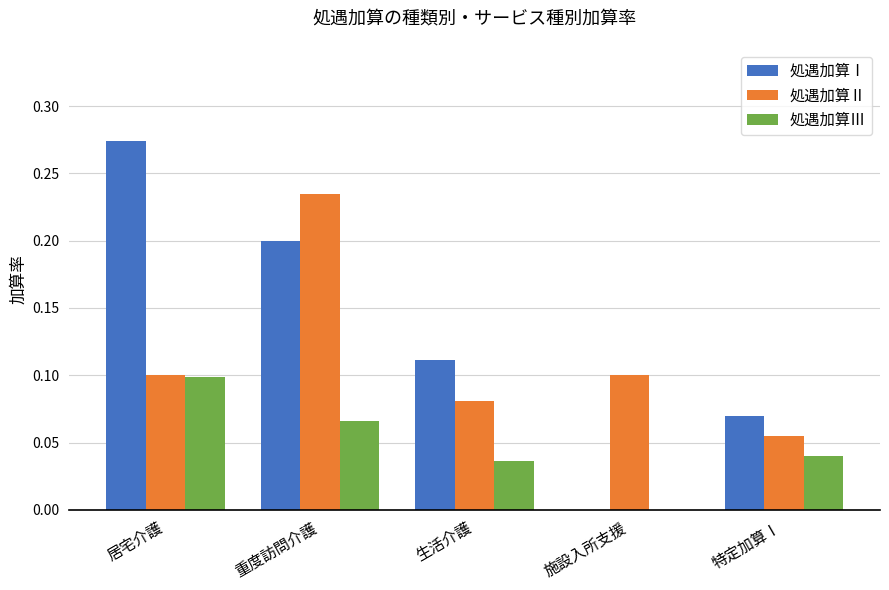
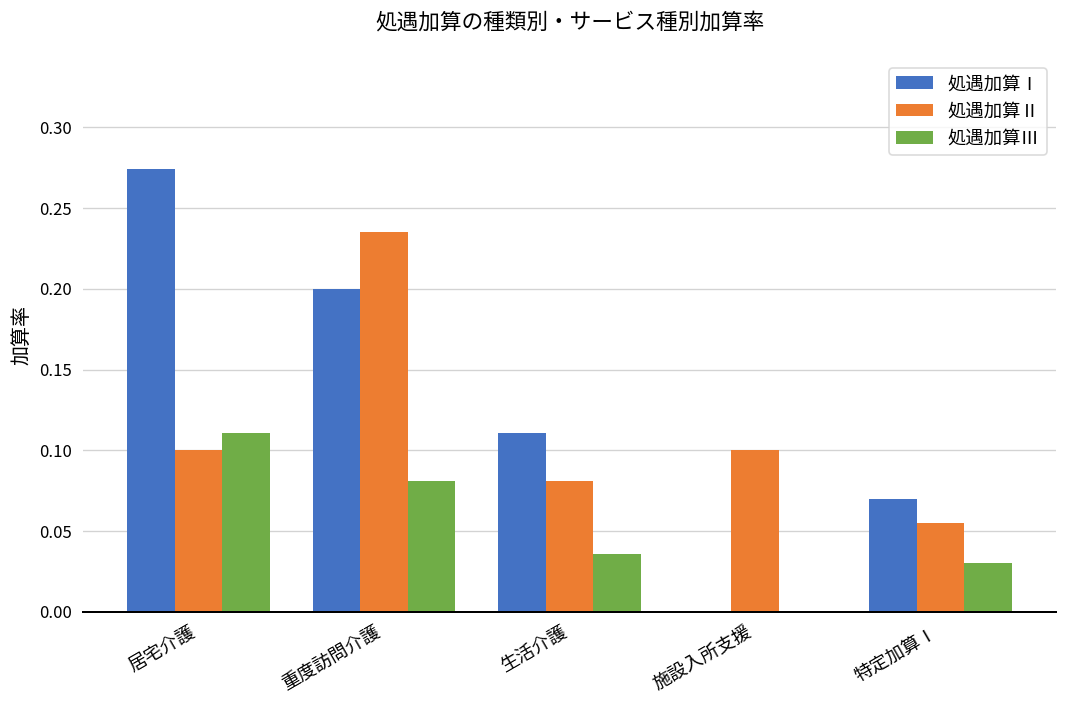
  {
    "処遇加算Ⅰ": {
      "居宅介護": 0.274,
      "重度訪問介護": 0.200,
      "生活介護": 0.111,
      "施設入所支援": 0.000,
      "特定加算Ⅰ": 0.070
    },
    "処遇加算Ⅱ": {
      "居宅介護": 0.100,
      "重度訪問介護": 0.235,
      "生活介護": 0.081,
      "施設入所支援": 0.100,
      "特定加算Ⅰ": 0.055
    },
    "処遇加算Ⅲ": {
-     "居宅介護": 0.099,
-     "重度訪問介護": 0.066,
+     "居宅介護": 0.111,
+     "重度訪問介護": 0.081,
      "生活介護": 0.036,
      "施設入所支援": 0.000,
-     "特定加算Ⅰ": 0.04
+     "特定加算Ⅰ": 0.03
    }
  }
